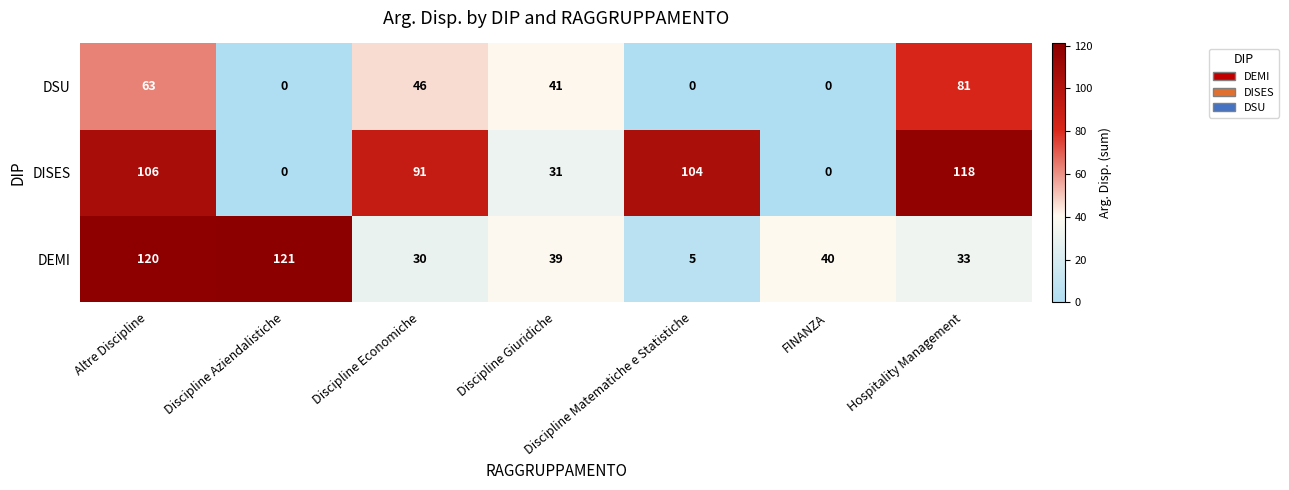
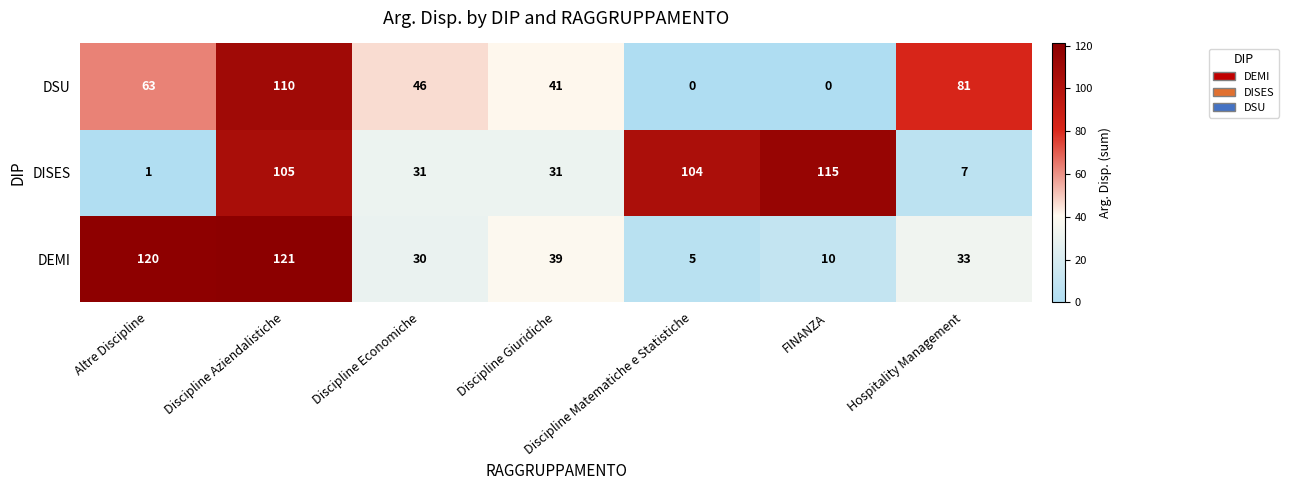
  {
    "DSU": {
      "Altre Discipline": 63,
-     "Discipline Aziendalistiche": 0,
+     "Discipline Aziendalistiche": 110,
      "Discipline Economiche": 46,
      "Discipline Giuridiche": 41,
      "Discipline Matematiche e Statistiche": 0,
      "FINANZA": 0,
      "Hospitality Management": 81
    },
    "DISES": {
-     "Altre Discipline": 106,
-     "Discipline Aziendalistiche": 0,
-     "Discipline Economiche": 91,
+     "Altre Discipline": 1,
+     "Discipline Aziendalistiche": 105,
+     "Discipline Economiche": 31,
      "Discipline Giuridiche": 31,
      "Discipline Matematiche e Statistiche": 104,
-     "FINANZA": 0,
-     "Hospitality Management": 118
+     "FINANZA": 115,
+     "Hospitality Management": 7
    },
    "DEMI": {
      "Altre Discipline": 120,
      "Discipline Aziendalistiche": 121,
      "Discipline Economiche": 30,
      "Discipline Giuridiche": 39,
      "Discipline Matematiche e Statistiche": 5,
-     "FINANZA": 40,
+     "FINANZA": 10,
      "Hospitality Management": 33
    }
  }
